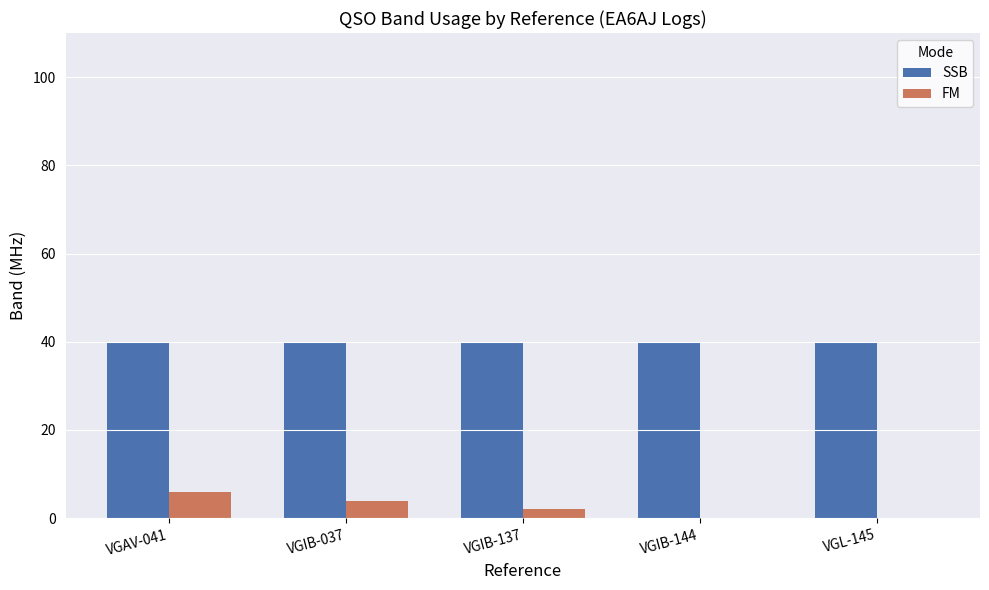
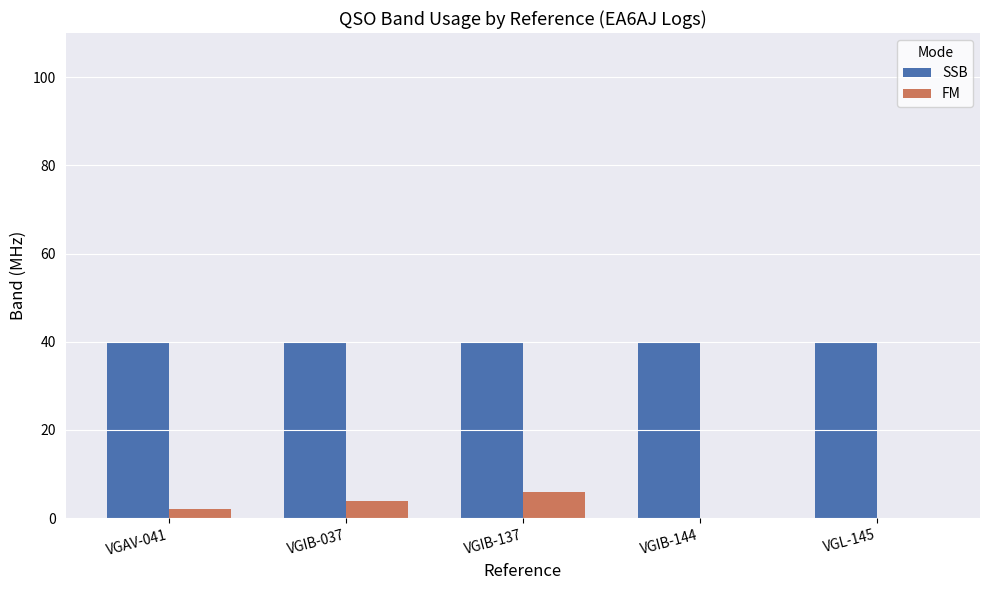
  {
    "SSB": {
      "VGAV-041": 40,
      "VGIB-037": 40,
      "VGIB-137": 40,
      "VGIB-144": 40,
      "VGL-145": 40
    },
    "FM": {
-     "VGAV-041": 6,
+     "VGAV-041": 2,
      "VGIB-037": 4,
-     "VGIB-137": 2,
+     "VGIB-137": 6,
      "VGIB-144": 0,
      "VGL-145": 0
    }
  }
